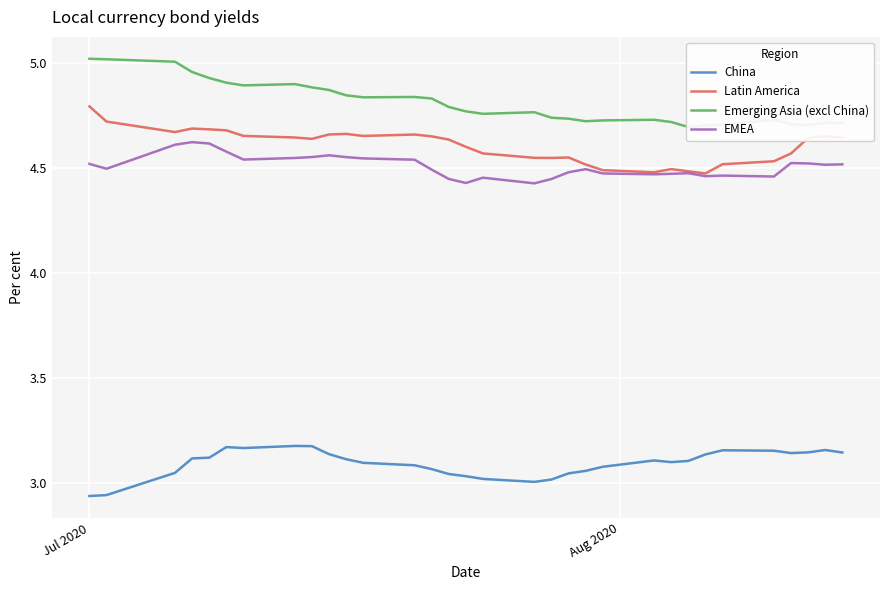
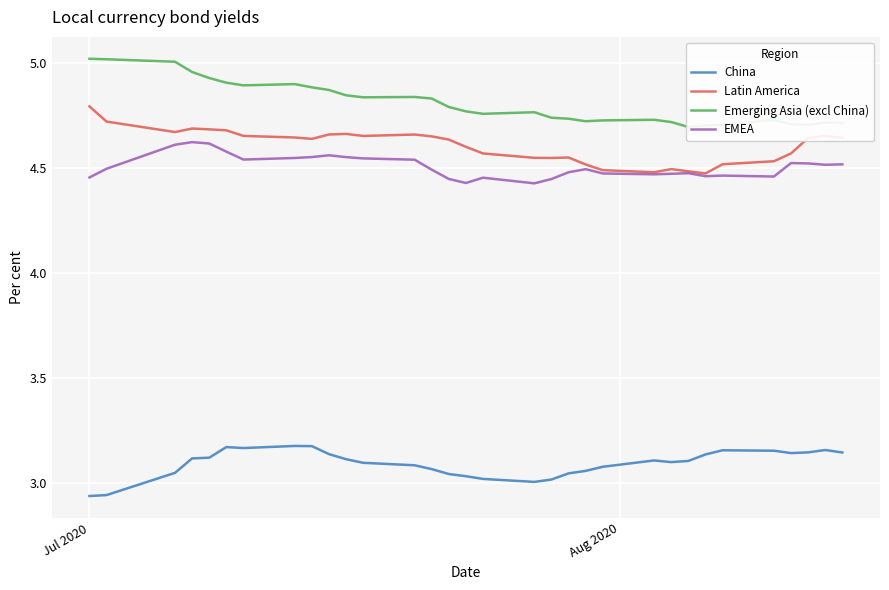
  {
    "China": {
      "Jul 2020": 2.94
    },
    "Latin America": {
      "Jul 2020": 4.79
    },
    "Emerging Asia (excl China)": {
      "Jul 2020": 5.02
    },
    "EMEA": {
-     "Jul 2020": 4.52
+     "Jul 2020": 4.45
    }
  }
